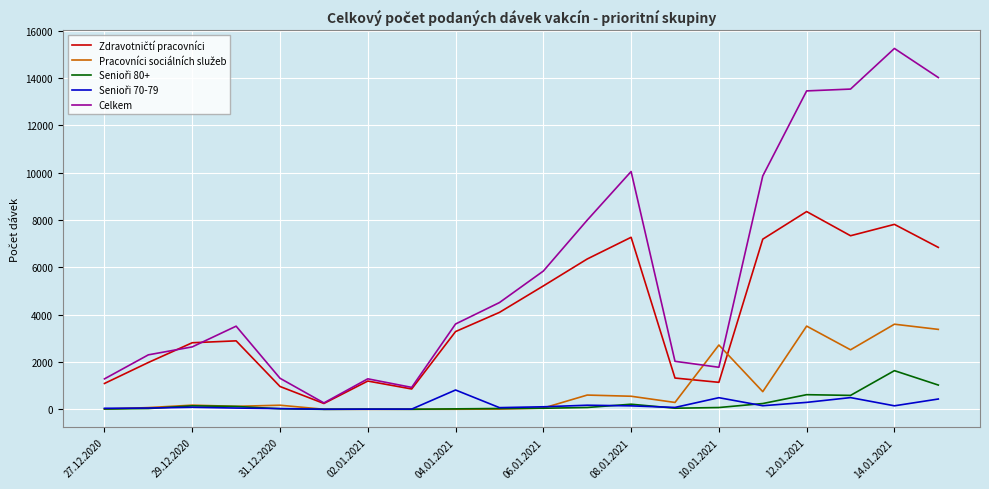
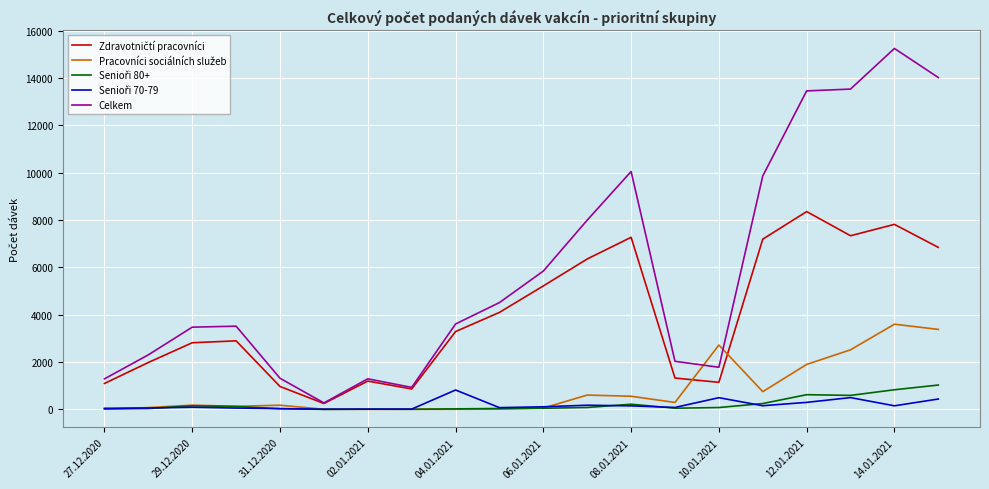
  {
    "Zdravotničtí pracovníci": {
      "27.12.2020": 1100,
      "29.12.2020": 2800,
      "31.12.2020": 1000,
      "04.01.2021": 3300,
      "06.01.2021": 5200,
      "08.01.2021": 7300,
      "10.01.2021": 1100,
      "12.01.2021": 8400,
      "14.01.2021": 7800
    },
    "Pracovníci sociálních služeb": {
      "31.12.2020": 200,
      "08.01.2021": 600,
      "10.01.2021": 2700,
-     "12.01.2021": 3500,
+     "12.01.2021": 1900,
      "14.01.2021": 3600
    },
    "Senioři 80+": {
      "10.01.2021": 100,
      "12.01.2021": 600,
-     "14.01.2021": 1600
+     "14.01.2021": 800
    },
    "Senioři 70-79": {
      "04.01.2021": 800,
      "10.01.2021": 500,
      "12.01.2021": 300,
      "14.01.2021": 100
    },
    "Celkem": {
      "27.12.2020": 1300,
-     "29.12.2020": 2600,
+     "29.12.2020": 3500,
      "31.12.2020": 1300,
      "04.01.2021": 3600,
      "06.01.2021": 5800,
      "08.01.2021": 10000,
      "10.01.2021": 1800,
      "12.01.2021": 13500,
      "14.01.2021": 15200
    }
  }
